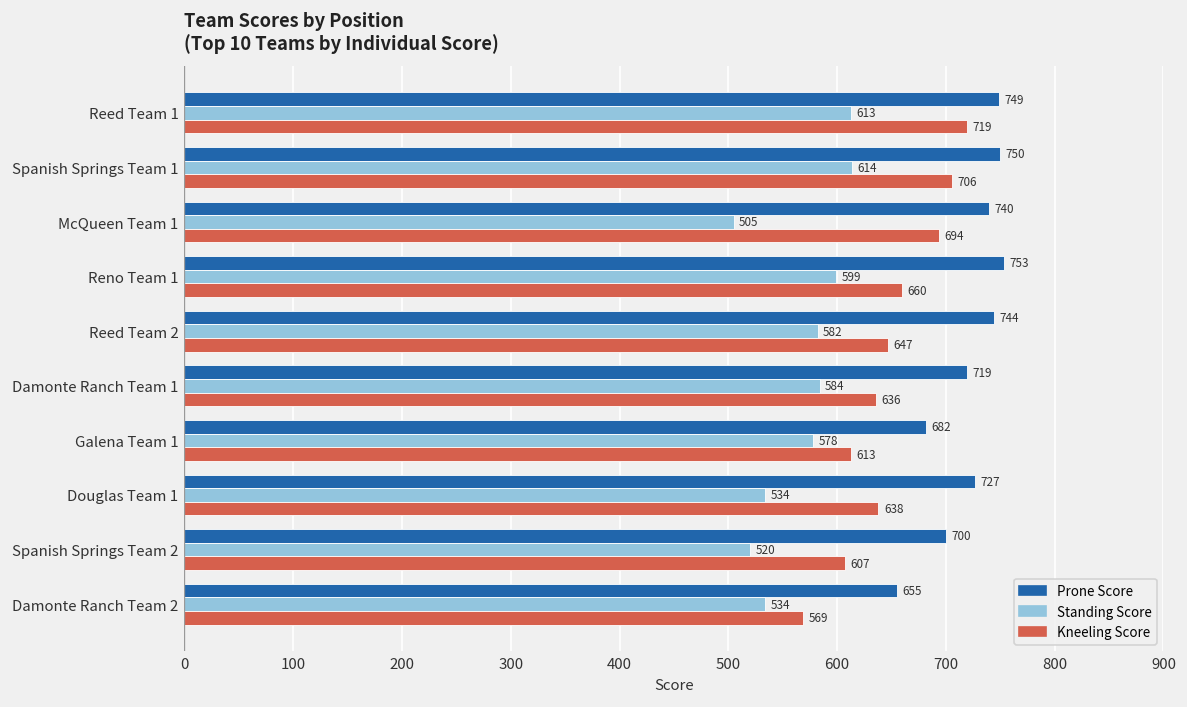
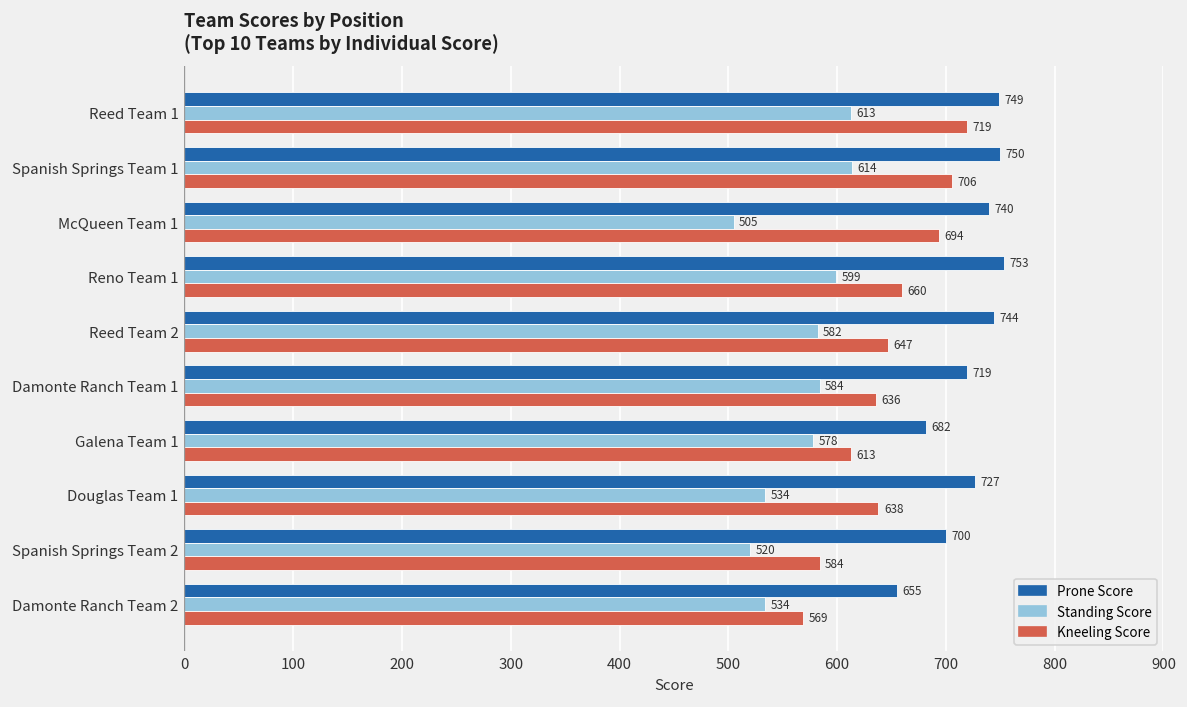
  {
    "Prone Score": {
      "Reed Team 1": 749,
      "Spanish Springs Team 1": 750,
      "McQueen Team 1": 740,
      "Reno Team 1": 753,
      "Reed Team 2": 744,
      "Damonte Ranch Team 1": 719,
      "Galena Team 1": 682,
      "Douglas Team 1": 727,
      "Spanish Springs Team 2": 700,
      "Damonte Ranch Team 2": 655
    },
    "Standing Score": {
      "Reed Team 1": 613,
      "Spanish Springs Team 1": 614,
      "McQueen Team 1": 505,
      "Reno Team 1": 599,
      "Reed Team 2": 582,
      "Damonte Ranch Team 1": 584,
      "Galena Team 1": 578,
      "Douglas Team 1": 534,
      "Spanish Springs Team 2": 520,
      "Damonte Ranch Team 2": 534
    },
    "Kneeling Score": {
      "Reed Team 1": 719,
      "Spanish Springs Team 1": 706,
      "McQueen Team 1": 694,
      "Reno Team 1": 660,
      "Reed Team 2": 647,
      "Damonte Ranch Team 1": 636,
      "Galena Team 1": 613,
      "Douglas Team 1": 638,
-     "Spanish Springs Team 2": 607,
+     "Spanish Springs Team 2": 584,
      "Damonte Ranch Team 2": 569
    }
  }
